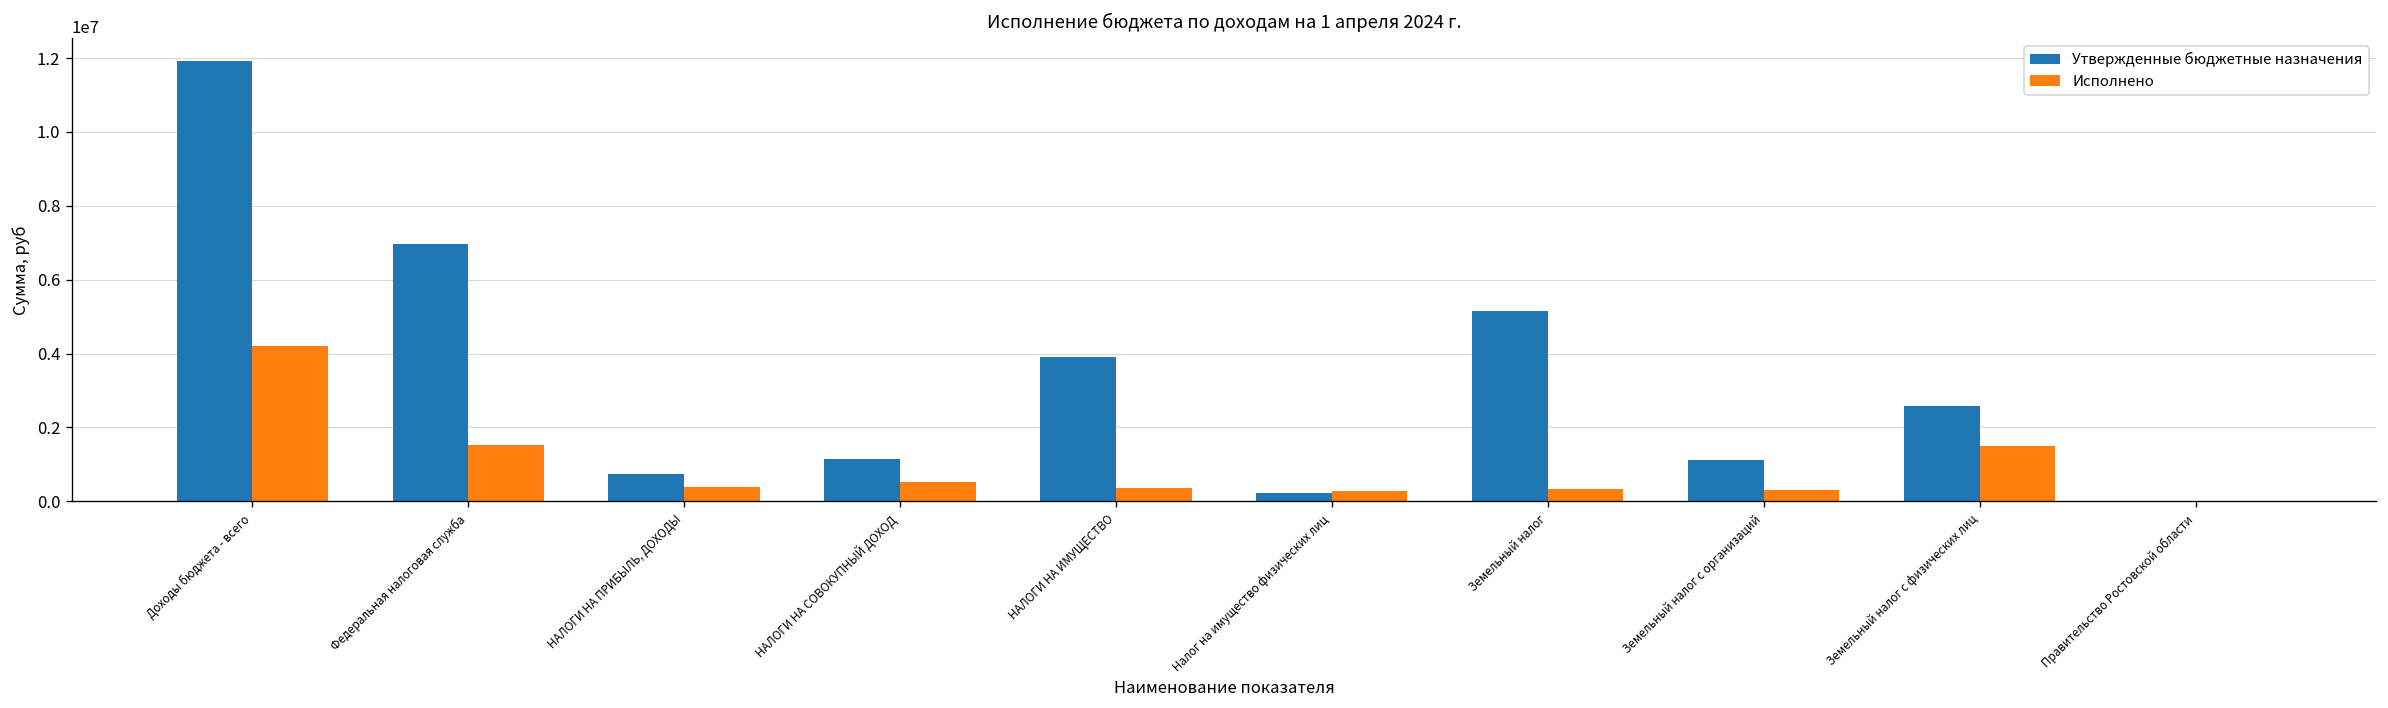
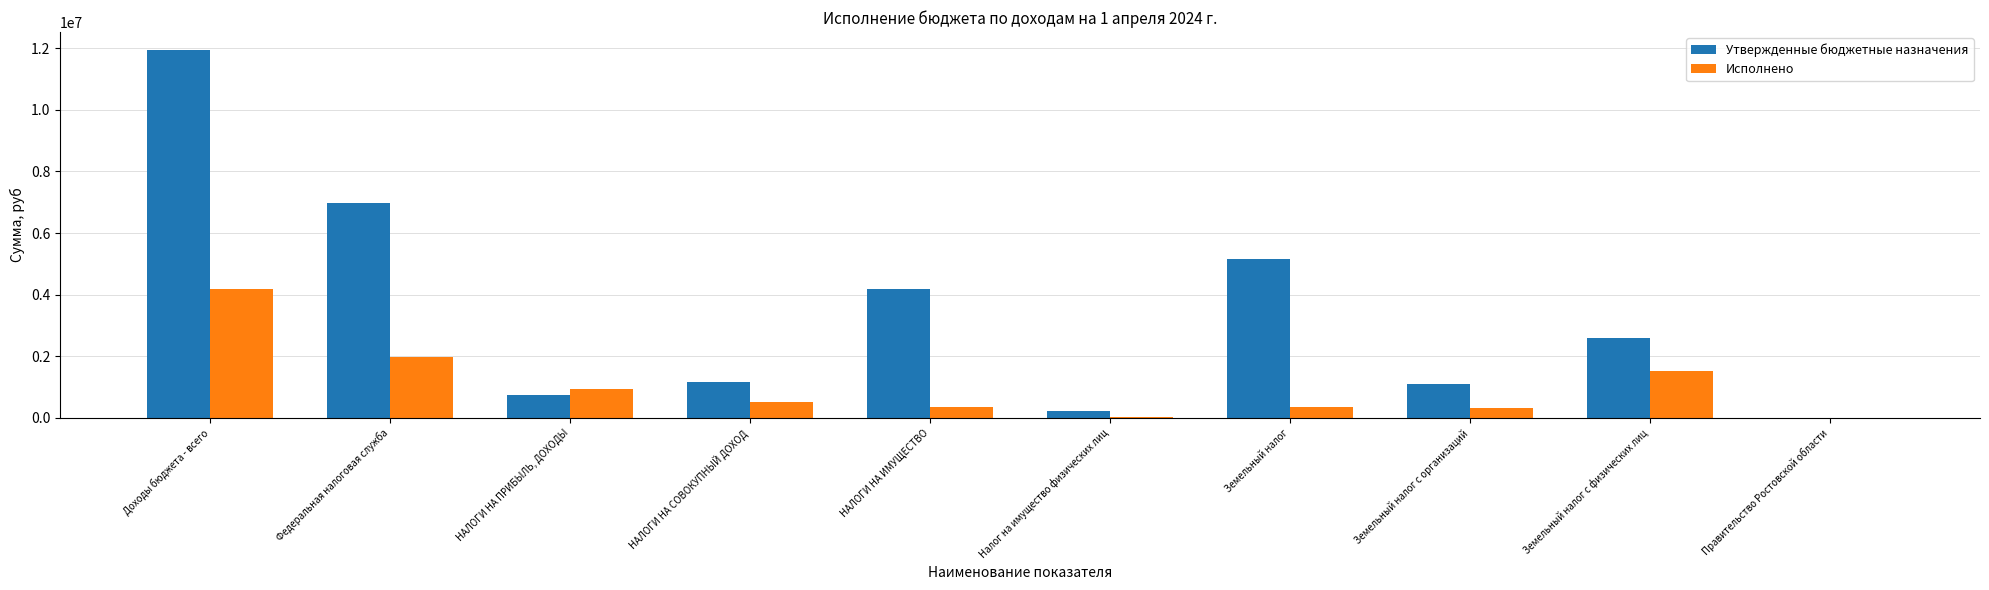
  {
    "Утвержденные бюджетные назначения": {
      "Доходы бюджета - всего": 11900000,
      "Федеральная налоговая служба": 7000000,
      "НАЛОГИ НА ПРИБЫЛЬ, ДОХОДЫ": 700000,
      "НАЛОГИ НА СОВОКУПНЫЙ ДОХОД": 1200000,
-     "НАЛОГИ НА ИМУЩЕСТВО": 3900000,
+     "НАЛОГИ НА ИМУЩЕСТВО": 4200000,
      "Налог на имущество физических лиц": 200000,
      "Земельный налог": 5200000,
      "Земельный налог с организаций": 1100000,
      "Земельный налог с физических лиц": 2600000
    },
    "Исполнено": {
      "Доходы бюджета - всего": 4200000,
-     "Федеральная налоговая служба": 1500000,
-     "НАЛОГИ НА ПРИБЫЛЬ, ДОХОДЫ": 400000,
+     "Федеральная налоговая служба": 2000000,
+     "НАЛОГИ НА ПРИБЫЛЬ, ДОХОДЫ": 900000,
      "НАЛОГИ НА СОВОКУПНЫЙ ДОХОД": 500000,
      "НАЛОГИ НА ИМУЩЕСТВО": 300000,
-     "Налог на имущество физических лиц": 300000,
+     "Налог на имущество физических лиц": 0,
      "Земельный налог": 300000,
      "Земельный налог с организаций": 300000,
      "Земельный налог с физических лиц": 1500000,
      "Правительство Ростовской области": 0
    }
  }
